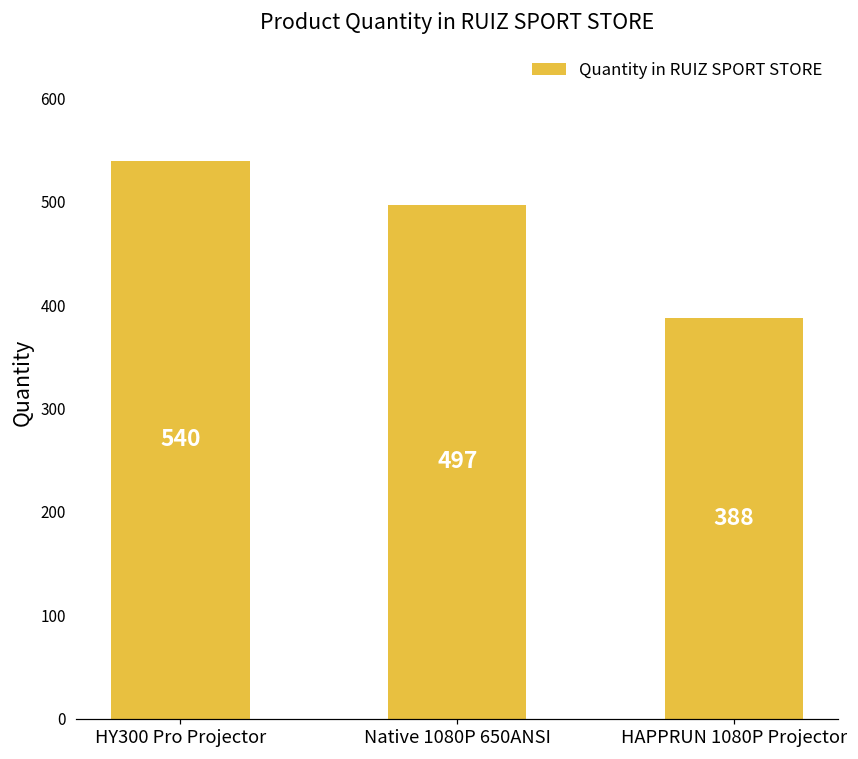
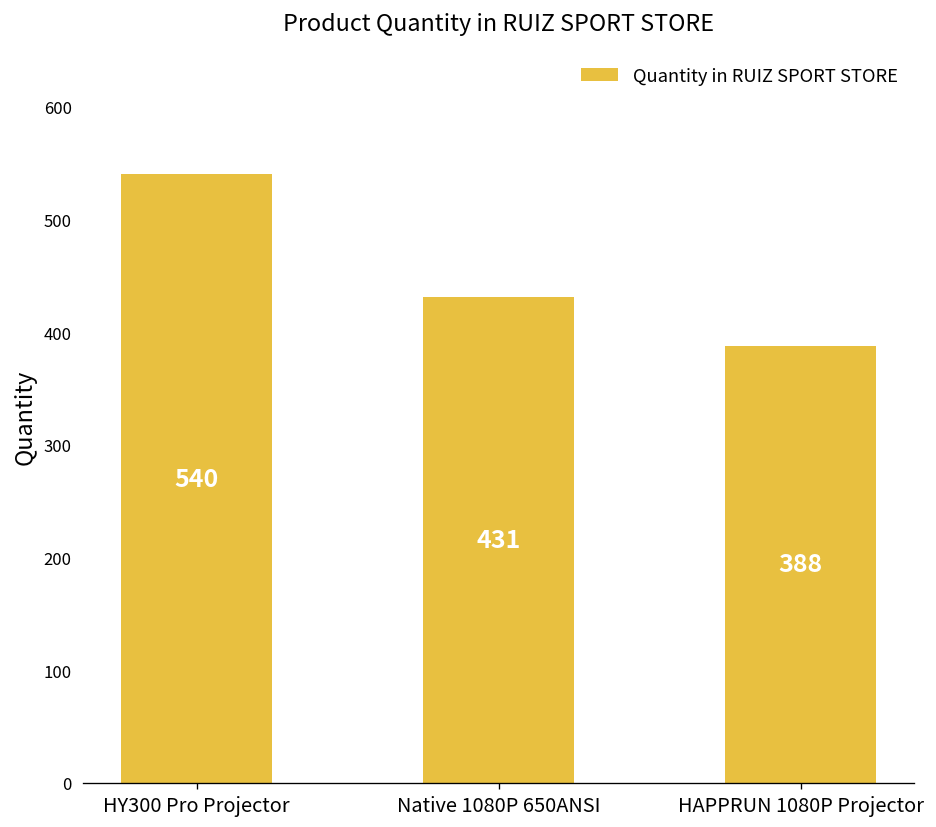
  {
    "HY300 Pro Projector": 540,
-   "Native 1080P 650ANSI": 497,
+   "Native 1080P 650ANSI": 431,
    "HAPPRUN 1080P Projector": 388
  }
